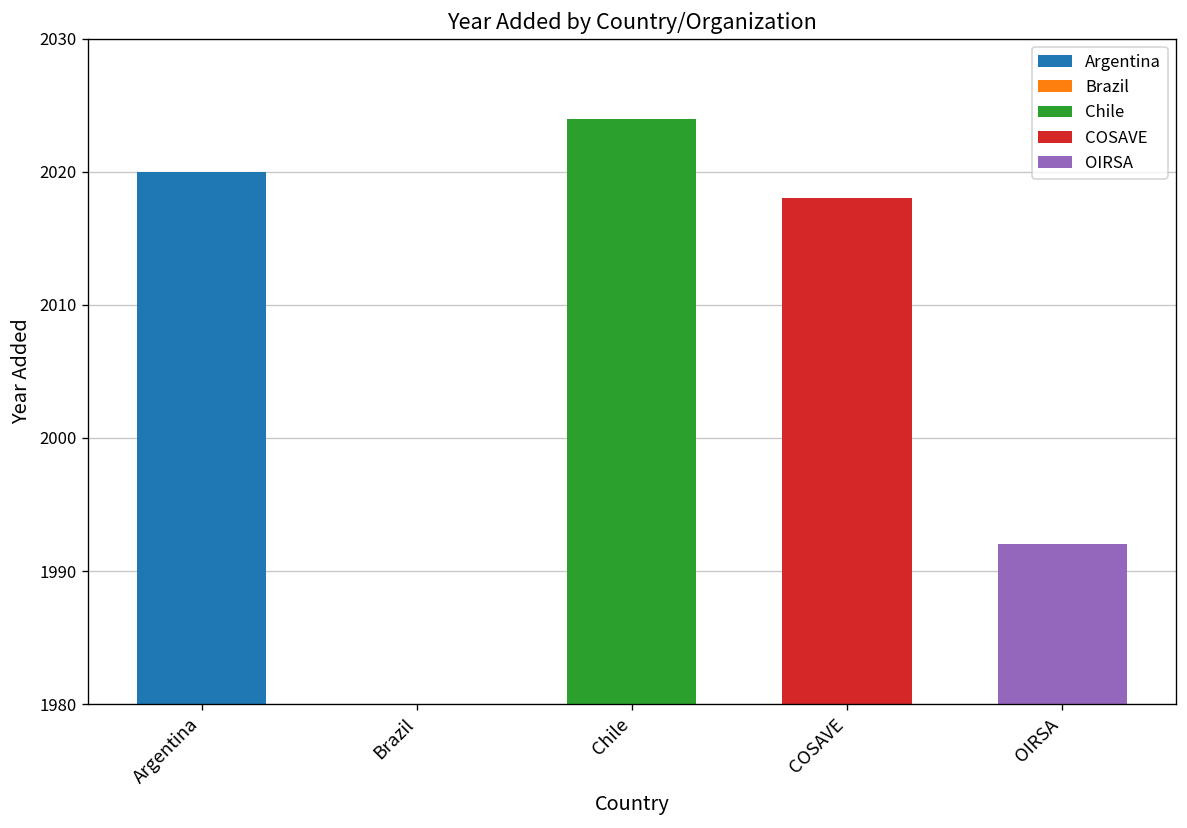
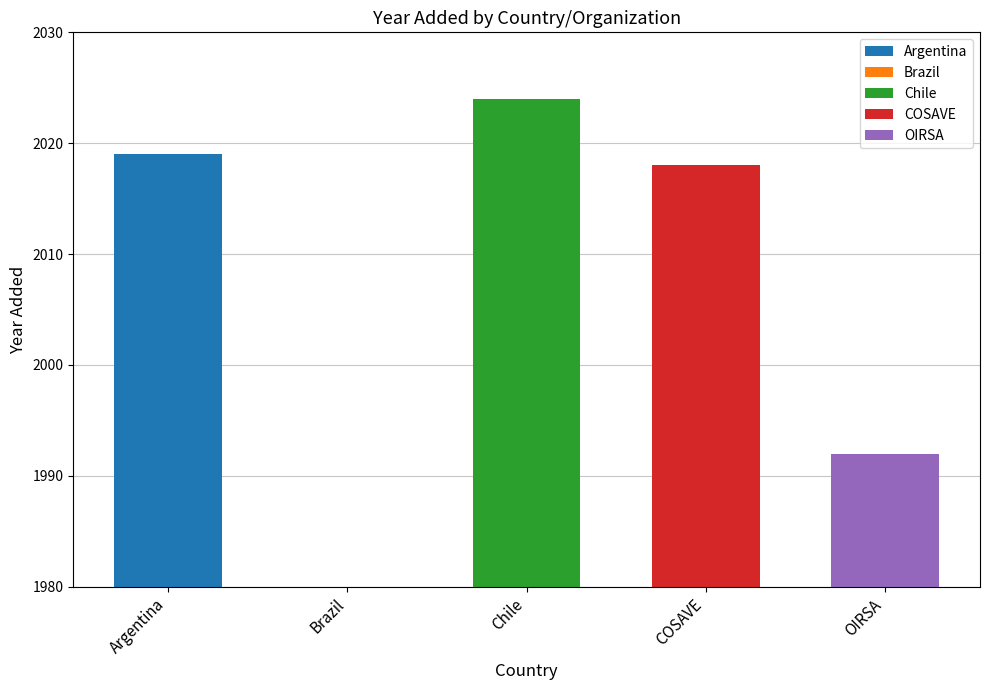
  {
-   "Argentina": 2020,
+   "Argentina": 2019,
    "Chile": 2024,
    "COSAVE": 2018,
    "OIRSA": 1992
  }
